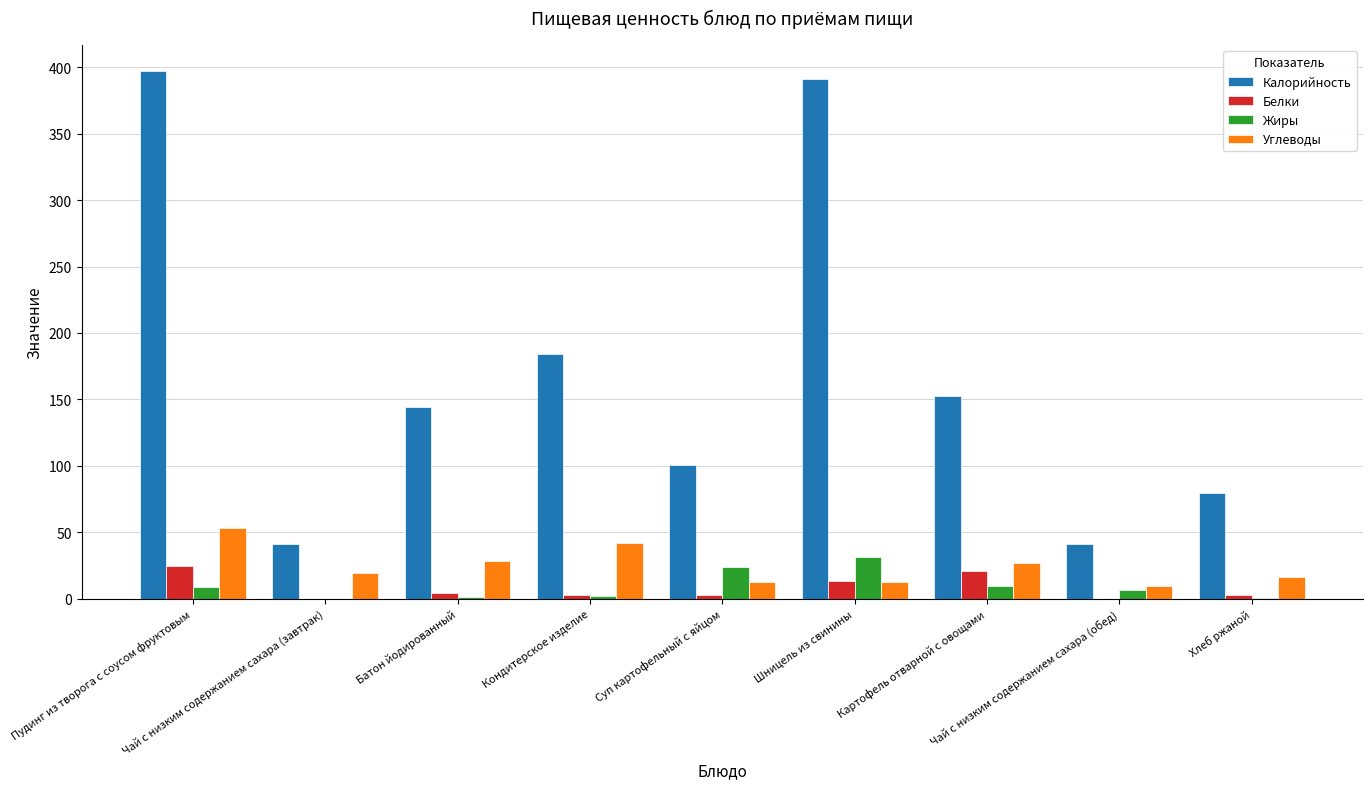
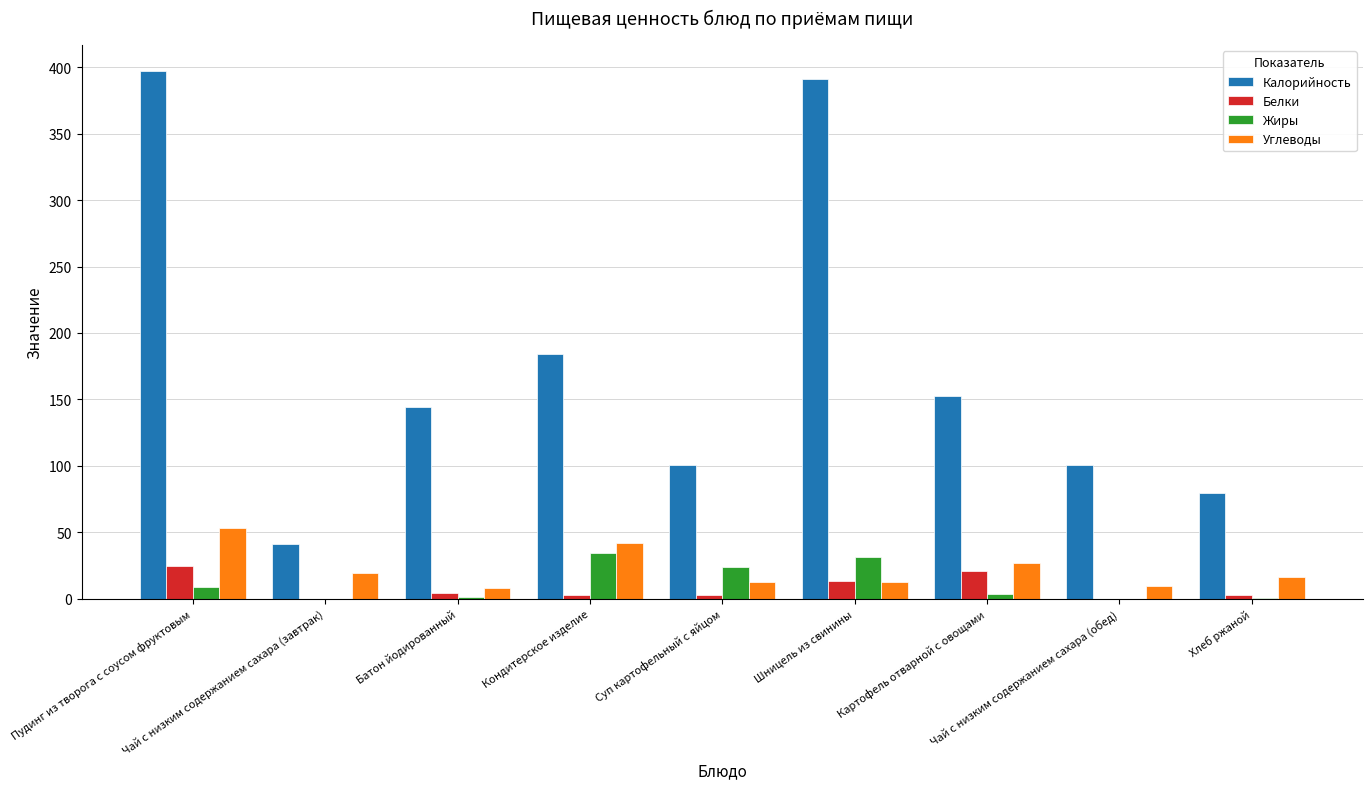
  {
    "Калорийность": {
      "Пудинг из творога с соусом фруктовым": 397,
      "Чай с низким содержанием сахара (завтрак)": 41,
      "Батон йодированный": 144,
      "Кондитерское изделие": 184,
      "Суп картофельный с яйцом": 101,
      "Шницель из свинины": 391,
      "Картофель отварной с овощами": 152,
-     "Чай с низким содержанием сахара (обед)": 41,
+     "Чай с низким содержанием сахара (обед)": 101,
      "Хлеб ржаной": 80
    },
    "Белки": {
      "Пудинг из творога с соусом фруктовым": 24,
      "Батон йодированный": 4,
      "Кондитерское изделие": 3,
      "Суп картофельный с яйцом": 3,
      "Шницель из свинины": 13,
      "Картофель отварной с овощами": 21,
      "Хлеб ржаной": 3
    },
    "Жиры": {
      "Пудинг из творога с соусом фруктовым": 9,
-     "Кондитерское изделие": 2,
+     "Кондитерское изделие": 34,
      "Суп картофельный с яйцом": 24,
      "Шницель из свинины": 32,
-     "Картофель отварной с овощами": 9,
-     "Чай с низким содержанием сахара (обед)": 6
+     "Картофель отварной с овощами": 3,
+     "Чай с низким содержанием сахара (обед)": 0
    },
    "Углеводы": {
      "Пудинг из творога с соусом фруктовым": 54,
      "Чай с низким содержанием сахара (завтрак)": 20,
-     "Батон йодированный": 28,
+     "Батон йодированный": 8,
      "Кондитерское изделие": 42,
      "Суп картофельный с яйцом": 13,
      "Шницель из свинины": 13,
      "Картофель отварной с овощами": 27,
      "Чай с низким содержанием сахара (обед)": 10,
      "Хлеб ржаной": 17
    }
  }
